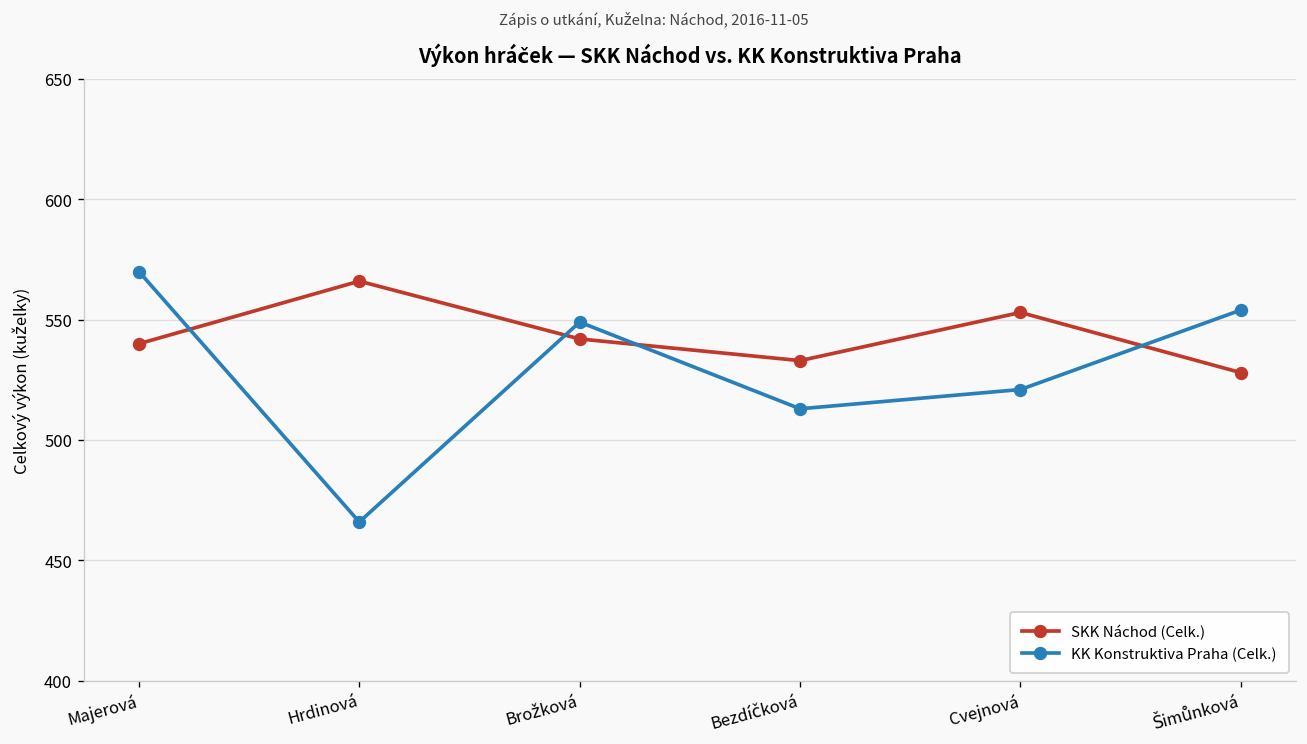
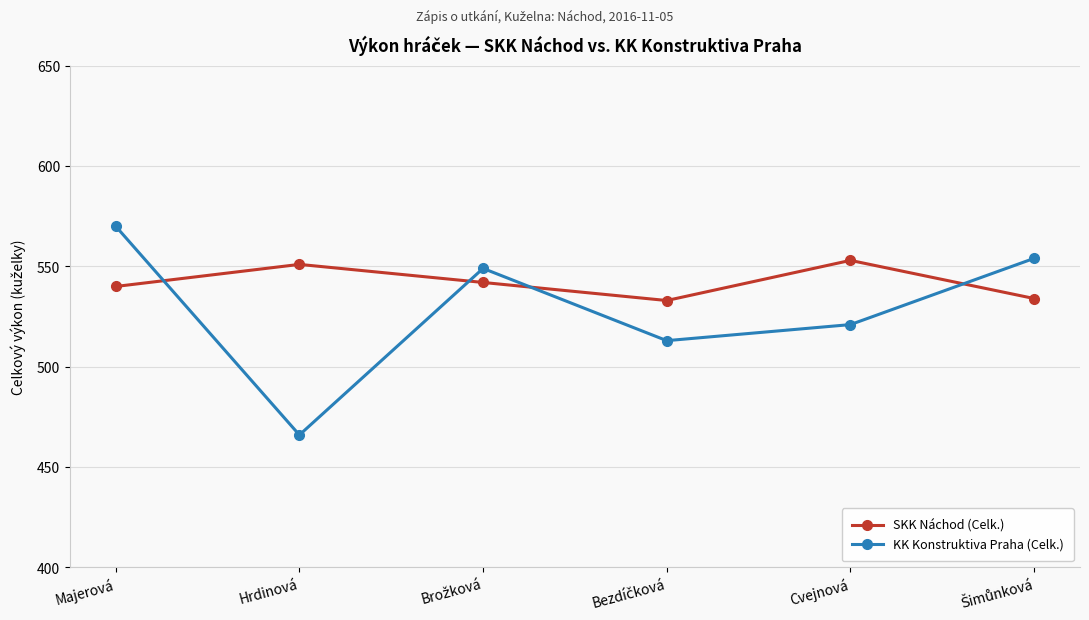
  {
    "SKK Náchod (Celk.)": {
      "Majerová": 540,
-     "Hrdinová": 566,
+     "Hrdinová": 551,
      "Brožková": 542,
      "Bezdíčková": 533,
      "Cvejnová": 553,
-     "Šimůnková": 528
+     "Šimůnková": 534
    },
    "KK Konstruktiva Praha (Celk.)": {
      "Majerová": 570,
      "Hrdinová": 466,
      "Brožková": 549,
      "Bezdíčková": 513,
      "Cvejnová": 521,
      "Šimůnková": 554
    }
  }
